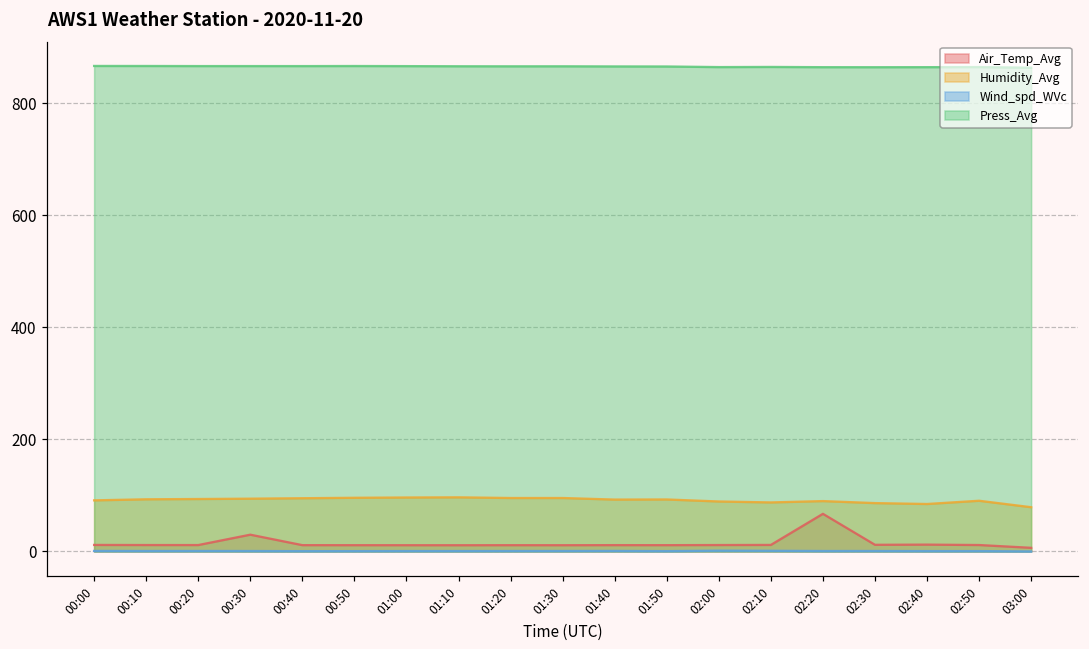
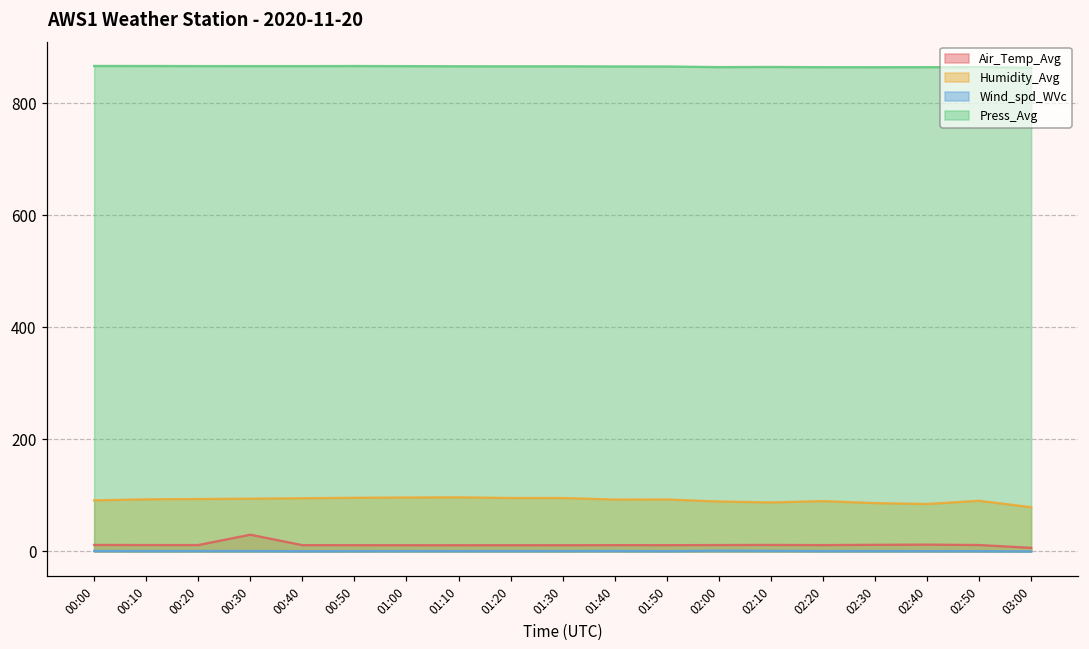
  {
    "Air_Temp_Avg": {
      "00:00": 10,
      "00:10": 10,
      "00:20": 10,
      "00:30": 30,
      "00:40": 10,
      "00:50": 10,
      "01:00": 10,
      "01:10": 10,
      "01:20": 10,
      "01:30": 10,
      "01:40": 10,
      "01:50": 10,
      "02:00": 10,
      "02:10": 10,
-     "02:20": 70,
+     "02:20": 10,
      "02:30": 10,
      "02:40": 10,
      "02:50": 10,
      "03:00": 10
    },
    "Humidity_Avg": {
      "00:00": 90,
      "00:10": 90,
      "00:20": 90,
      "00:30": 90,
      "00:40": 100,
      "00:50": 100,
      "01:00": 100,
      "01:10": 100,
      "01:20": 100,
      "01:30": 100,
      "01:40": 90,
      "01:50": 90,
      "02:00": 90,
      "02:10": 90,
      "02:20": 90,
      "02:30": 90,
      "02:40": 80,
      "02:50": 90,
      "03:00": 80
    },
    "Wind_spd_WVc": {
      "00:00": 0,
      "00:10": 0,
      "00:20": 0,
      "00:30": 0,
      "00:40": 0,
      "00:50": 0,
      "01:00": 0,
      "01:10": 0,
      "01:20": 0,
      "01:30": 0,
      "01:40": 0,
      "01:50": 0,
      "02:00": 0,
      "02:10": 0,
      "02:20": 0,
      "02:30": 0,
      "02:40": 0,
      "02:50": 0,
      "03:00": 0
    },
    "Press_Avg": {
      "00:00": 870,
      "00:10": 870,
      "00:20": 870,
      "00:30": 870,
      "00:40": 870,
      "00:50": 870,
      "01:00": 870,
      "01:10": 870,
      "01:20": 870,
      "01:30": 870,
      "01:40": 870,
      "01:50": 870,
      "02:00": 860,
      "02:10": 860,
      "02:20": 860,
      "02:30": 860,
      "02:40": 860
    }
  }
